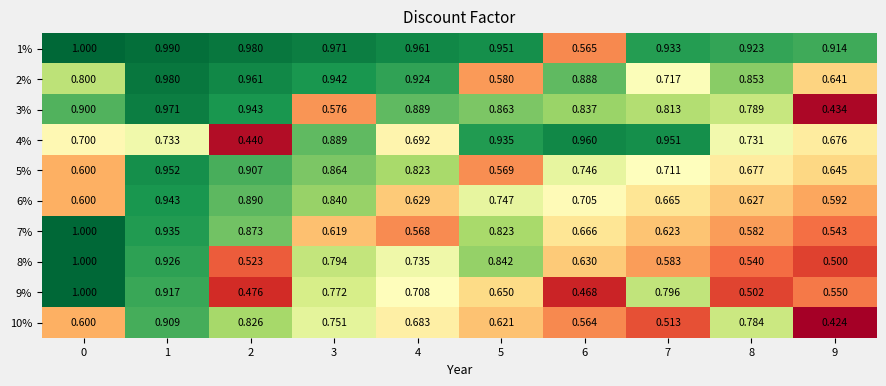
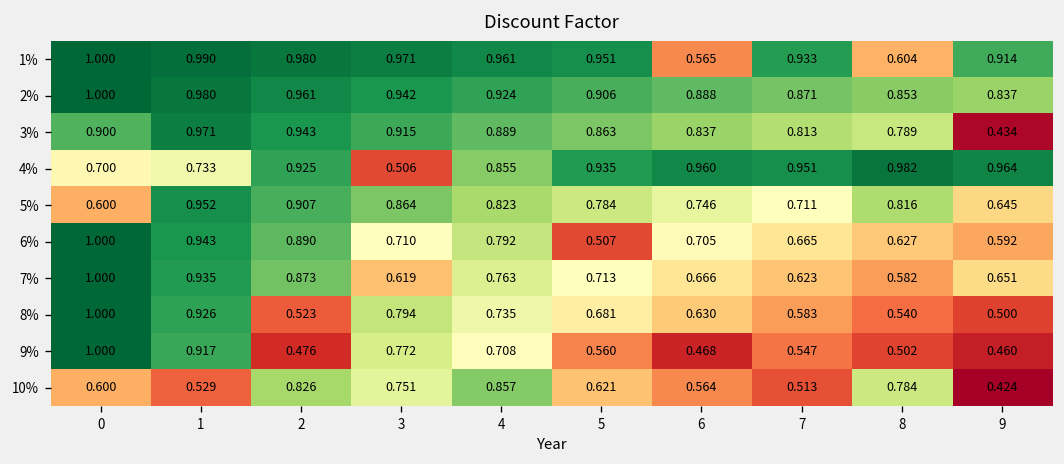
  {
    "1%": {
      "0": 1.000,
      "1": 0.990,
      "2": 0.980,
      "3": 0.971,
      "4": 0.961,
      "5": 0.951,
      "6": 0.565,
      "7": 0.933,
-     "8": 0.923,
+     "8": 0.604,
      "9": 0.914
    },
    "2%": {
-     "0": 0.800,
+     "0": 1.000,
      "1": 0.980,
      "2": 0.961,
      "3": 0.942,
      "4": 0.924,
-     "5": 0.580,
+     "5": 0.906,
      "6": 0.888,
-     "7": 0.717,
+     "7": 0.871,
      "8": 0.853,
-     "9": 0.641
+     "9": 0.837
    },
    "3%": {
      "0": 0.900,
      "1": 0.971,
      "2": 0.943,
-     "3": 0.576,
+     "3": 0.915,
      "4": 0.889,
      "5": 0.863,
      "6": 0.837,
      "7": 0.813,
      "8": 0.789,
      "9": 0.434
    },
    "4%": {
      "0": 0.700,
      "1": 0.733,
-     "2": 0.440,
-     "3": 0.889,
-     "4": 0.692,
+     "2": 0.925,
+     "3": 0.506,
+     "4": 0.855,
      "5": 0.935,
      "6": 0.960,
      "7": 0.951,
-     "8": 0.731,
-     "9": 0.676
+     "8": 0.982,
+     "9": 0.964
    },
    "5%": {
      "0": 0.600,
      "1": 0.952,
      "2": 0.907,
      "3": 0.864,
      "4": 0.823,
-     "5": 0.569,
+     "5": 0.784,
      "6": 0.746,
      "7": 0.711,
-     "8": 0.677,
+     "8": 0.816,
      "9": 0.645
    },
    "6%": {
-     "0": 0.600,
+     "0": 1.000,
      "1": 0.943,
      "2": 0.890,
-     "3": 0.840,
-     "4": 0.629,
-     "5": 0.747,
+     "3": 0.710,
+     "4": 0.792,
+     "5": 0.507,
      "6": 0.705,
      "7": 0.665,
      "8": 0.627,
      "9": 0.592
    },
    "7%": {
      "0": 1.000,
      "1": 0.935,
      "2": 0.873,
      "3": 0.619,
-     "4": 0.568,
-     "5": 0.823,
+     "4": 0.763,
+     "5": 0.713,
      "6": 0.666,
      "7": 0.623,
      "8": 0.582,
-     "9": 0.543
+     "9": 0.651
    },
    "8%": {
      "0": 1.000,
      "1": 0.926,
      "2": 0.523,
      "3": 0.794,
      "4": 0.735,
-     "5": 0.842,
+     "5": 0.681,
      "6": 0.630,
      "7": 0.583,
      "8": 0.540,
      "9": 0.500
    },
    "9%": {
      "0": 1.000,
      "1": 0.917,
      "2": 0.476,
      "3": 0.772,
      "4": 0.708,
-     "5": 0.650,
+     "5": 0.560,
      "6": 0.468,
-     "7": 0.796,
+     "7": 0.547,
      "8": 0.502,
-     "9": 0.550
+     "9": 0.460
    },
    "10%": {
      "0": 0.600,
-     "1": 0.909,
+     "1": 0.529,
      "2": 0.826,
      "3": 0.751,
-     "4": 0.683,
+     "4": 0.857,
      "5": 0.621,
      "6": 0.564,
      "7": 0.513,
      "8": 0.784,
      "9": 0.424
    }
  }
